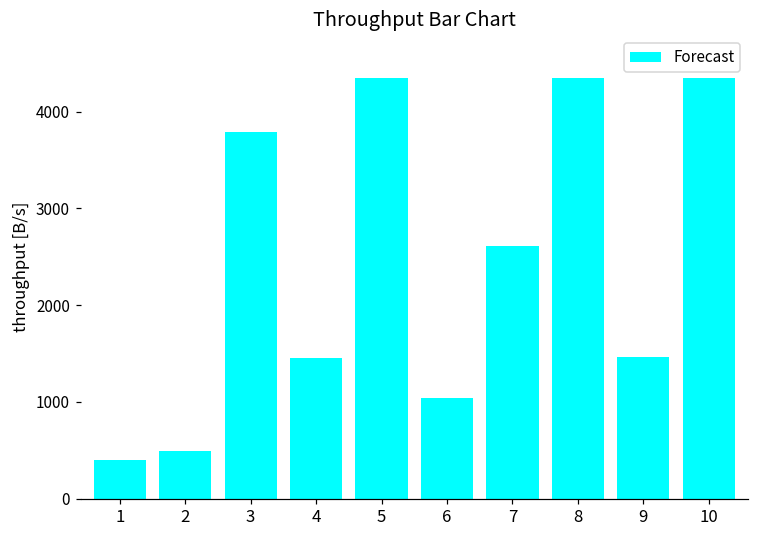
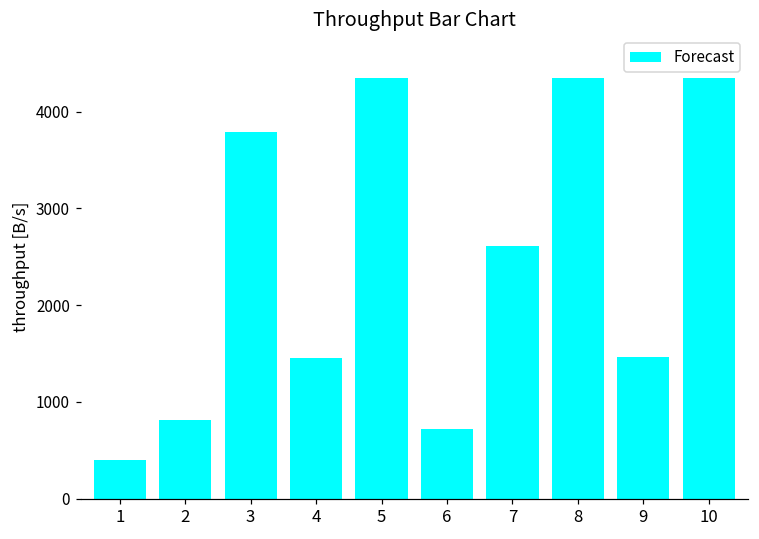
  {
    "1": 400,
-   "2": 500,
+   "2": 800,
    "3": 3800,
    "4": 1500,
    "5": 4400,
-   "6": 1000,
+   "6": 700,
    "7": 2600,
    "8": 4400,
    "9": 1500,
    "10": 4400
  }
